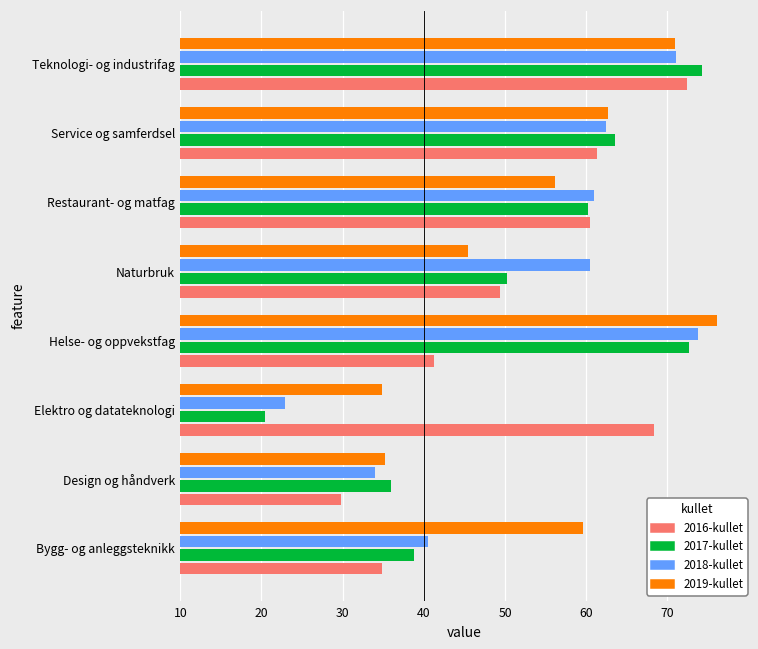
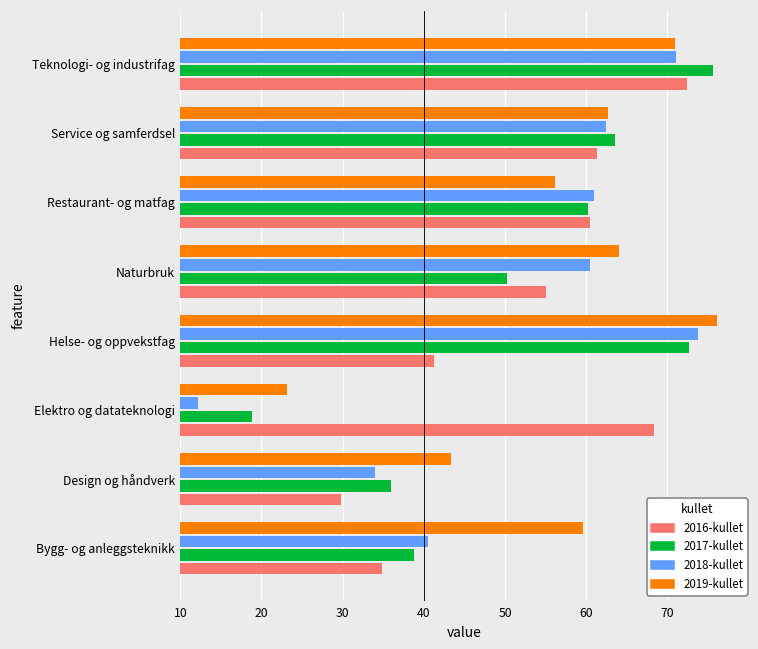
  {
    "2016-kullet": {
      "Teknologi- og industrifag": 72,
      "Service og samferdsel": 61,
      "Restaurant- og matfag": 61,
-     "Naturbruk": 49,
+     "Naturbruk": 55,
      "Helse- og oppvekstfag": 41,
      "Elektro og datateknologi": 68,
      "Design og håndverk": 30,
      "Bygg- og anleggsteknikk": 35
    },
    "2017-kullet": {
-     "Teknologi- og industrifag": 74,
+     "Teknologi- og industrifag": 76,
      "Service og samferdsel": 64,
      "Restaurant- og matfag": 60,
      "Naturbruk": 50,
      "Helse- og oppvekstfag": 73,
-     "Elektro og datateknologi": 20,
+     "Elektro og datateknologi": 19,
      "Design og håndverk": 36,
      "Bygg- og anleggsteknikk": 39
    },
    "2018-kullet": {
      "Teknologi- og industrifag": 71,
      "Service og samferdsel": 63,
      "Restaurant- og matfag": 61,
      "Naturbruk": 61,
      "Helse- og oppvekstfag": 74,
-     "Elektro og datateknologi": 23,
+     "Elektro og datateknologi": 12,
      "Design og håndverk": 34,
      "Bygg- og anleggsteknikk": 41
    },
    "2019-kullet": {
      "Teknologi- og industrifag": 71,
      "Service og samferdsel": 63,
      "Restaurant- og matfag": 56,
-     "Naturbruk": 45,
+     "Naturbruk": 64,
      "Helse- og oppvekstfag": 76,
-     "Elektro og datateknologi": 35,
-     "Design og håndverk": 35,
+     "Elektro og datateknologi": 23,
+     "Design og håndverk": 43,
      "Bygg- og anleggsteknikk": 60
    }
  }
